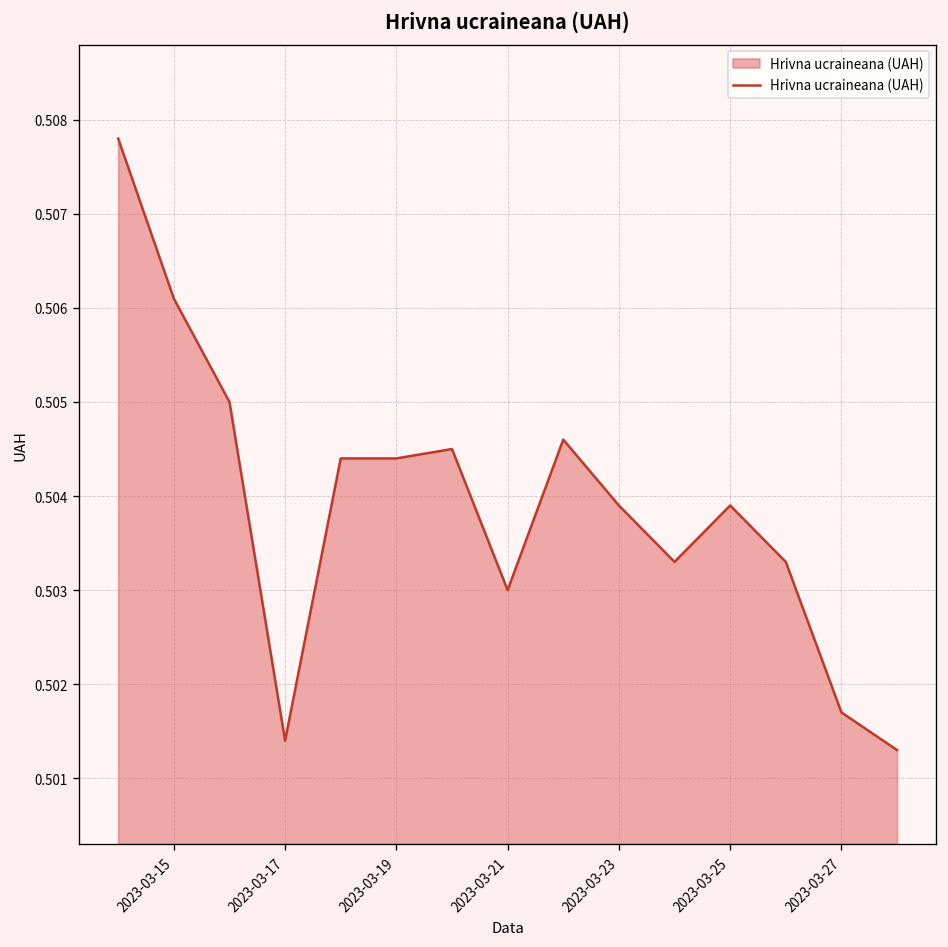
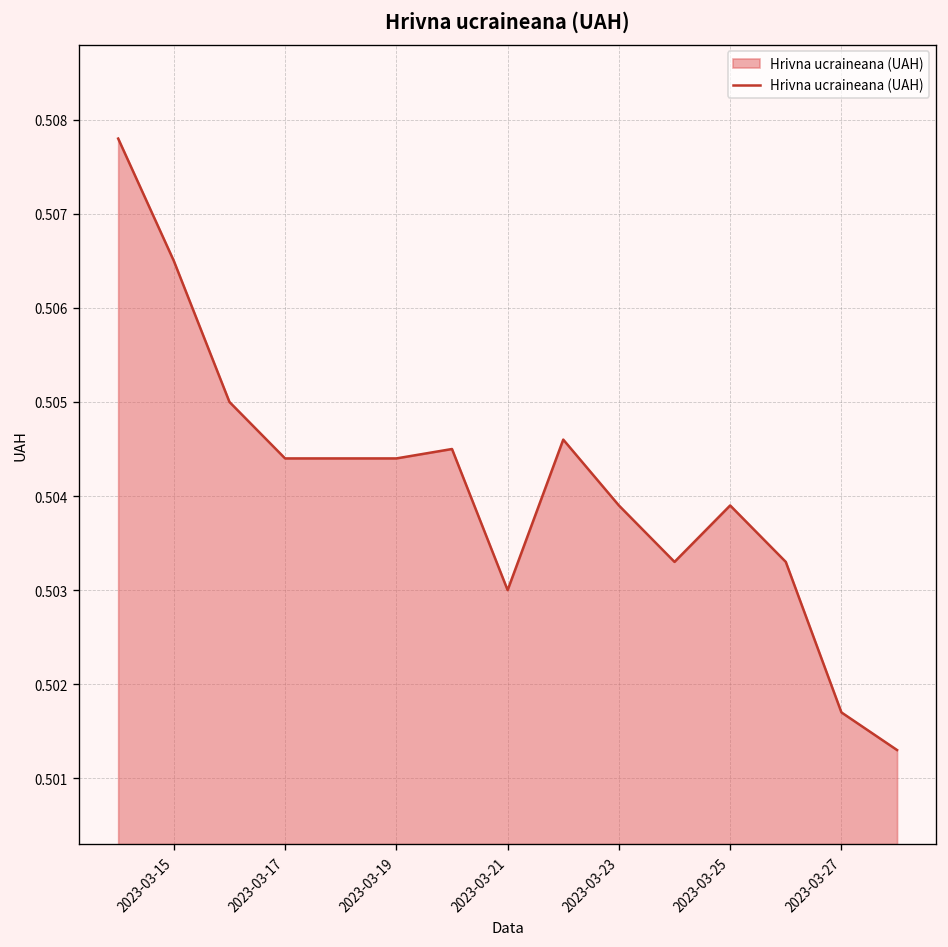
  {
-   "2023-03-15": 0.5061,
-   "2023-03-17": 0.5014,
+   "2023-03-15": 0.5065,
+   "2023-03-17": 0.5044,
    "2023-03-19": 0.5044,
    "2023-03-21": 0.5030,
    "2023-03-23": 0.5039,
    "2023-03-25": 0.5039,
    "2023-03-27": 0.5017
  }
